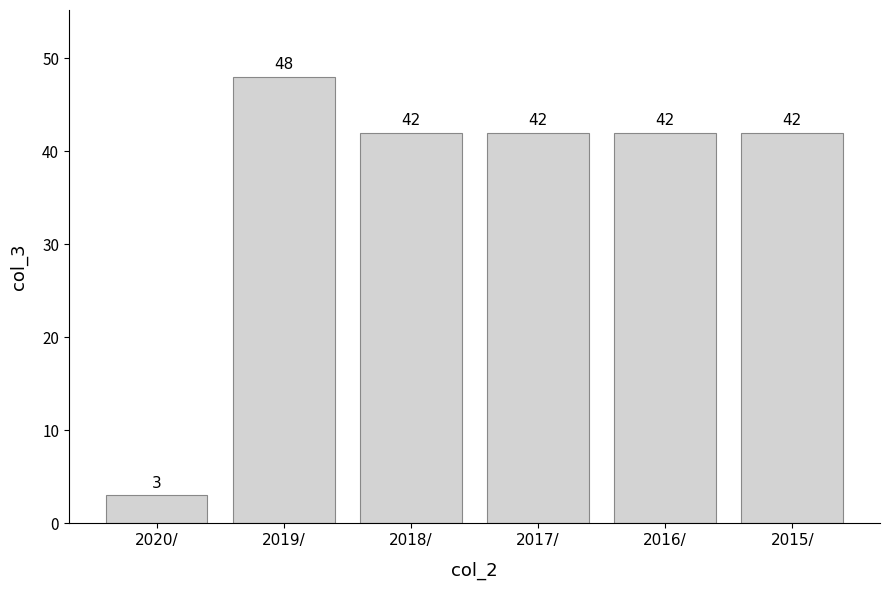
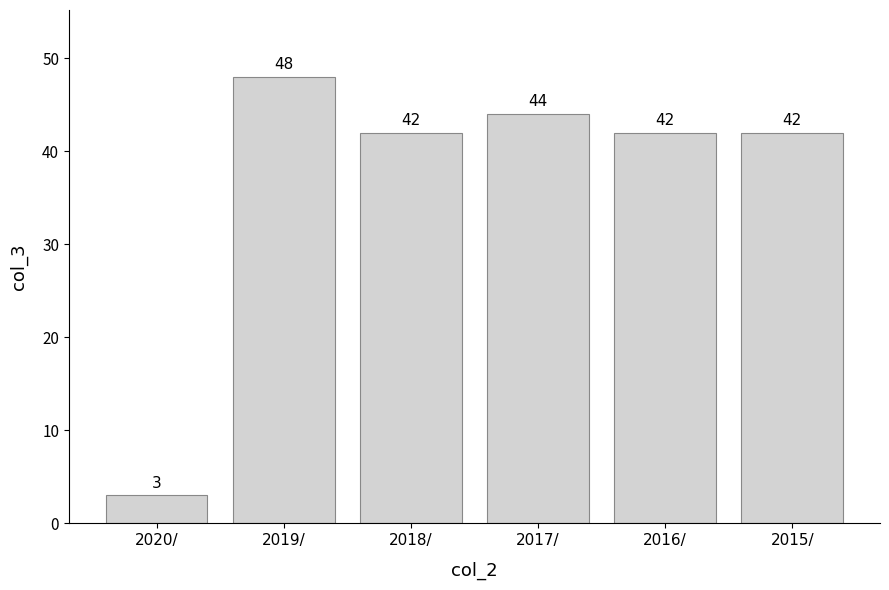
  {
    "2020/": 3,
    "2019/": 48,
    "2018/": 42,
-   "2017/": 42,
+   "2017/": 44,
    "2016/": 42,
    "2015/": 42
  }
